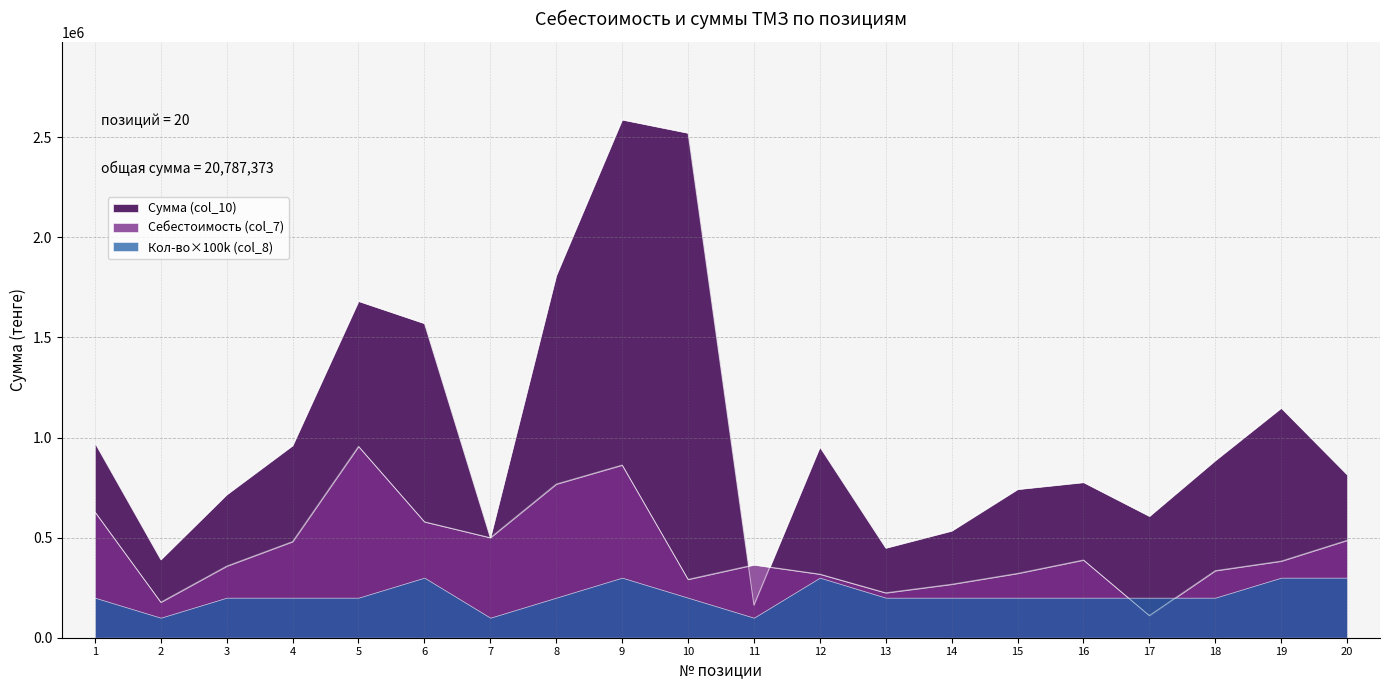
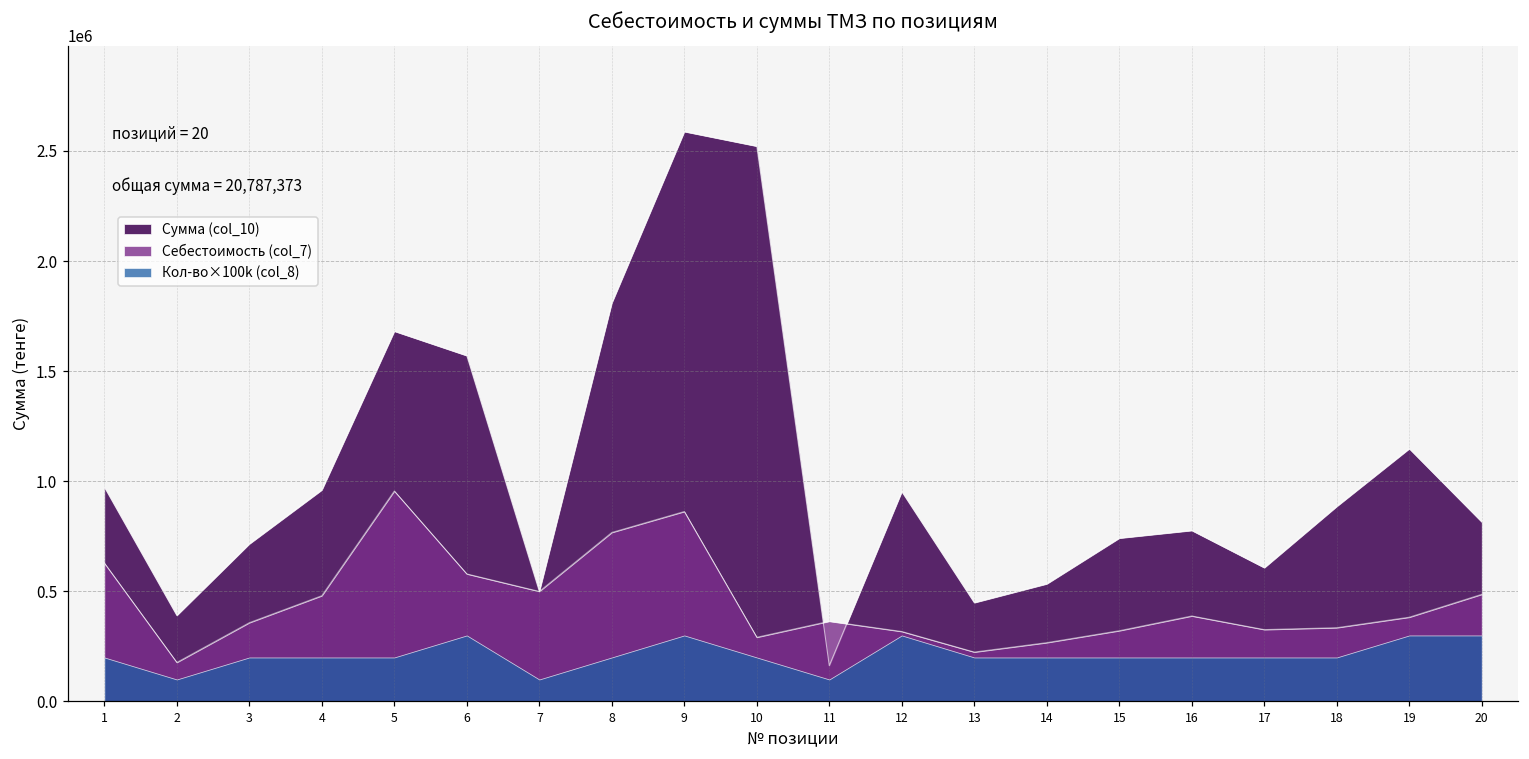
  {
    "Сумма (col_10)": {
      "1": 970000,
      "2": 390000,
      "3": 720000,
      "4": 960000,
      "5": 1680000,
      "6": 1570000,
      "8": 1810000,
      "9": 2590000,
      "10": 2520000,
      "11": 160000,
      "12": 950000,
      "13": 450000,
      "14": 530000,
      "15": 740000,
      "16": 780000,
      "17": 610000,
      "18": 890000,
      "19": 1150000,
      "20": 820000
    },
    "Себестоимость (col_7)": {
      "1": 630000,
      "2": 180000,
      "3": 360000,
      "4": 480000,
      "5": 960000,
      "6": 580000,
      "8": 770000,
      "9": 860000,
      "10": 290000,
      "11": 360000,
      "12": 320000,
      "13": 220000,
      "14": 270000,
      "15": 320000,
      "16": 390000,
-     "17": 110000,
+     "17": 330000,
      "18": 340000,
      "19": 380000,
      "20": 490000
    },
    "Кол-во×100k (col_8)": {
      "1": 200000,
      "2": 100000,
      "3": 200000,
      "4": 200000,
      "5": 200000,
      "6": 300000,
      "7": 100000,
      "8": 200000,
      "9": 300000,
      "10": 200000,
      "11": 100000,
      "12": 300000,
      "13": 200000,
      "14": 200000,
      "15": 200000,
      "16": 200000,
      "17": 200000,
      "18": 200000,
      "19": 300000,
      "20": 300000
    }
  }
